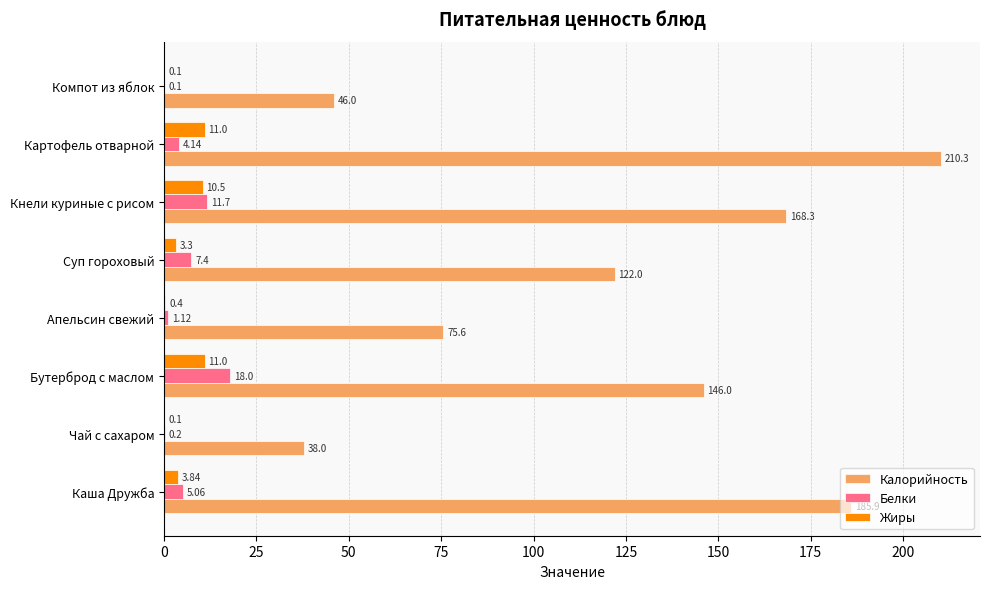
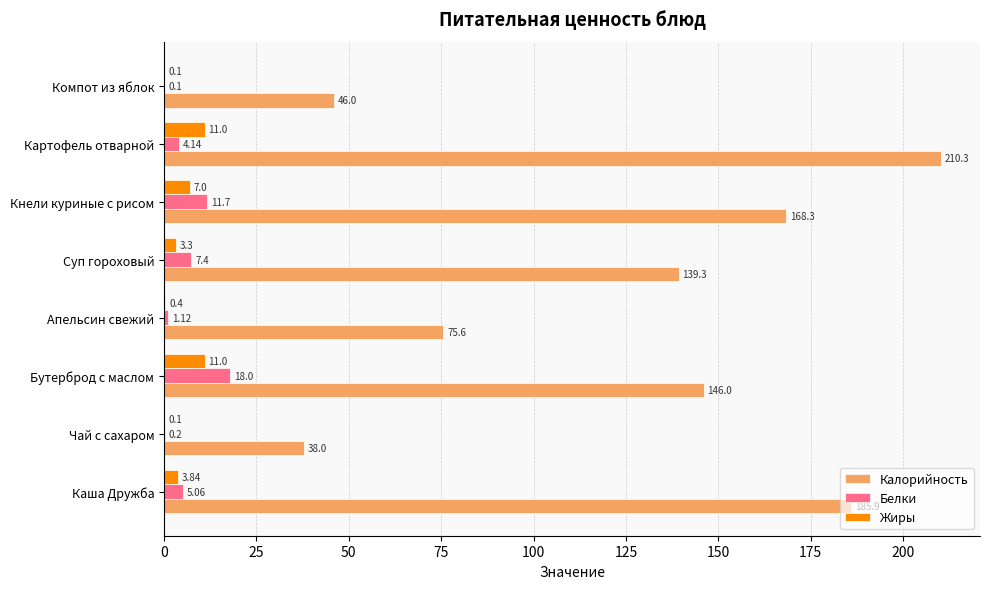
  {
    "Калорийность": {
      "Компот из яблок": 46.0,
      "Картофель отварной": 210.3,
      "Кнели куриные с рисом": 168.3,
-     "Суп гороховый": 122.0,
+     "Суп гороховый": 139.3,
      "Апельсин свежий": 75.6,
      "Бутерброд с маслом": 146.0,
      "Чай с сахаром": 38.0
    },
    "Белки": {
      "Компот из яблок": 0.1,
      "Картофель отварной": 4.14,
      "Кнели куриные с рисом": 11.7,
      "Суп гороховый": 7.4,
      "Апельсин свежий": 1.12,
      "Бутерброд с маслом": 18.0,
      "Чай с сахаром": 0.2,
      "Каша Дружба": 5.06
    },
    "Жиры": {
      "Компот из яблок": 0.1,
      "Картофель отварной": 11.0,
-     "Кнели куриные с рисом": 10.5,
+     "Кнели куриные с рисом": 7.0,
      "Суп гороховый": 3.3,
      "Апельсин свежий": 0.4,
      "Бутерброд с маслом": 11.0,
      "Чай с сахаром": 0.1,
      "Каша Дружба": 3.84
    }
  }
